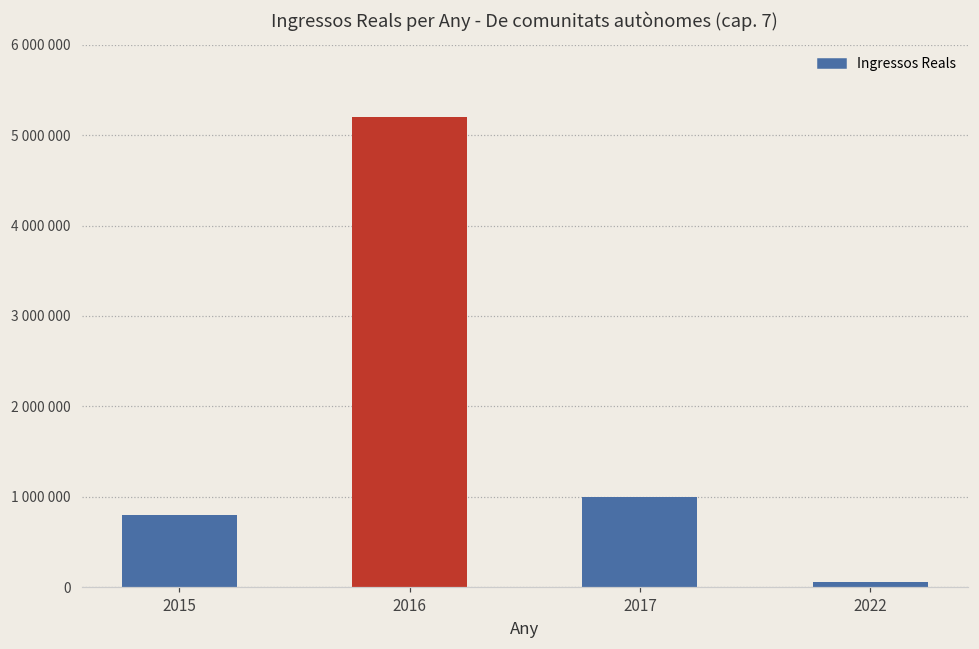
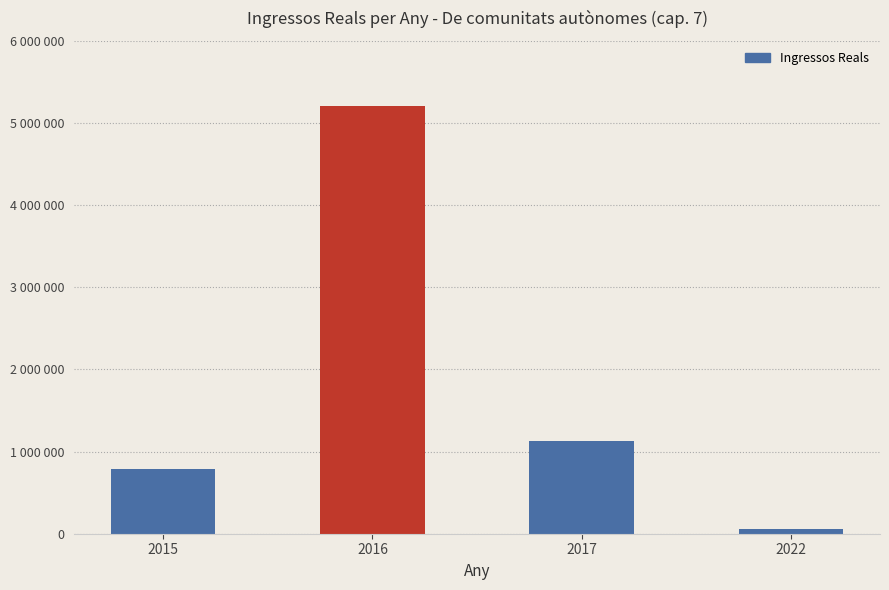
  {
    "2015": 800000,
    "2016": 5200000,
-   "2017": 1000000,
+   "2017": 1100000,
    "2022": 100000
  }
